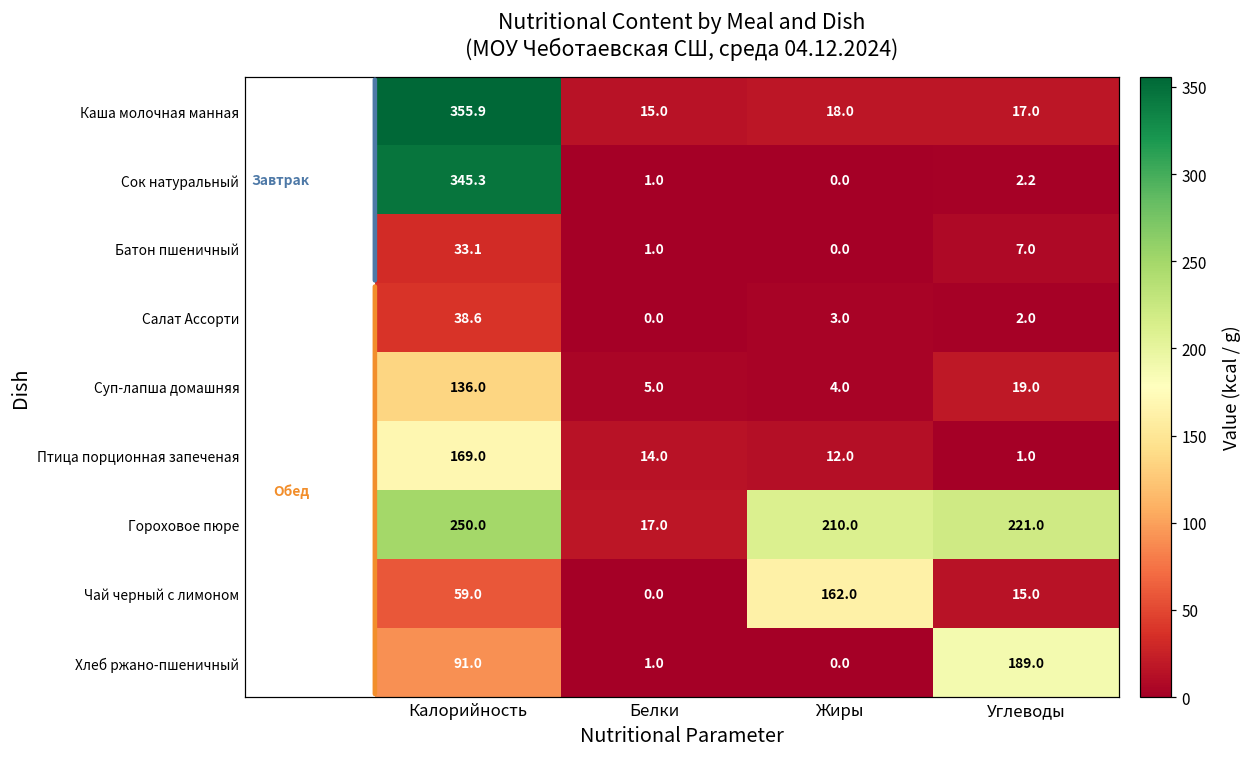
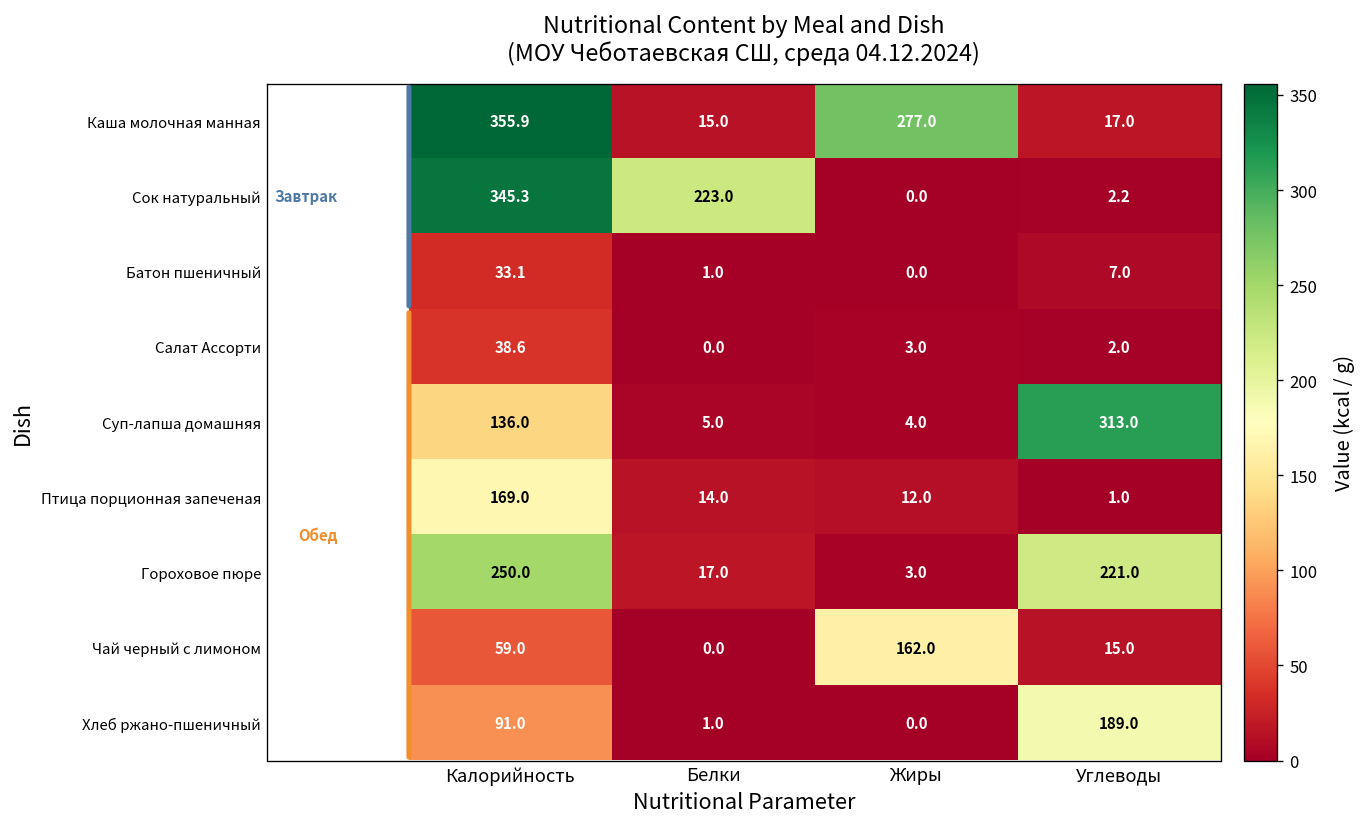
  {
    "Каша молочная манная": {
      "Калорийность": 355.9,
      "Белки": 15.0,
-     "Жиры": 18.0,
+     "Жиры": 277.0,
      "Углеводы": 17.0
    },
    "Сок натуральный": {
      "Калорийность": 345.3,
-     "Белки": 1.0,
+     "Белки": 223.0,
      "Жиры": 0.0,
      "Углеводы": 2.2
    },
    "Батон пшеничный": {
      "Калорийность": 33.1,
      "Белки": 1.0,
      "Жиры": 0.0,
      "Углеводы": 7.0
    },
    "Салат Ассорти": {
      "Калорийность": 38.6,
      "Белки": 0.0,
      "Жиры": 3.0,
      "Углеводы": 2.0
    },
    "Суп-лапша домашняя": {
      "Калорийность": 136.0,
      "Белки": 5.0,
      "Жиры": 4.0,
-     "Углеводы": 19.0
+     "Углеводы": 313.0
    },
    "Птица порционная запеченая": {
      "Калорийность": 169.0,
      "Белки": 14.0,
      "Жиры": 12.0,
      "Углеводы": 1.0
    },
    "Гороховое пюре": {
      "Калорийность": 250.0,
      "Белки": 17.0,
-     "Жиры": 210.0,
+     "Жиры": 3.0,
      "Углеводы": 221.0
    },
    "Чай черный с лимоном": {
      "Калорийность": 59.0,
      "Белки": 0.0,
      "Жиры": 162.0,
      "Углеводы": 15.0
    },
    "Хлеб ржано-пшеничный": {
      "Калорийность": 91.0,
      "Белки": 1.0,
      "Жиры": 0.0,
      "Углеводы": 189.0
    }
  }
